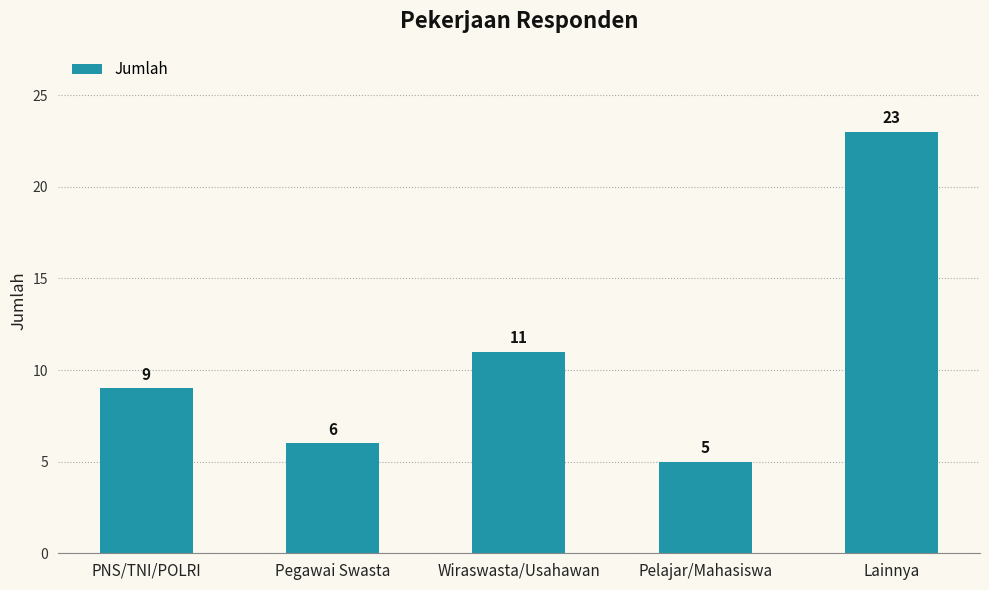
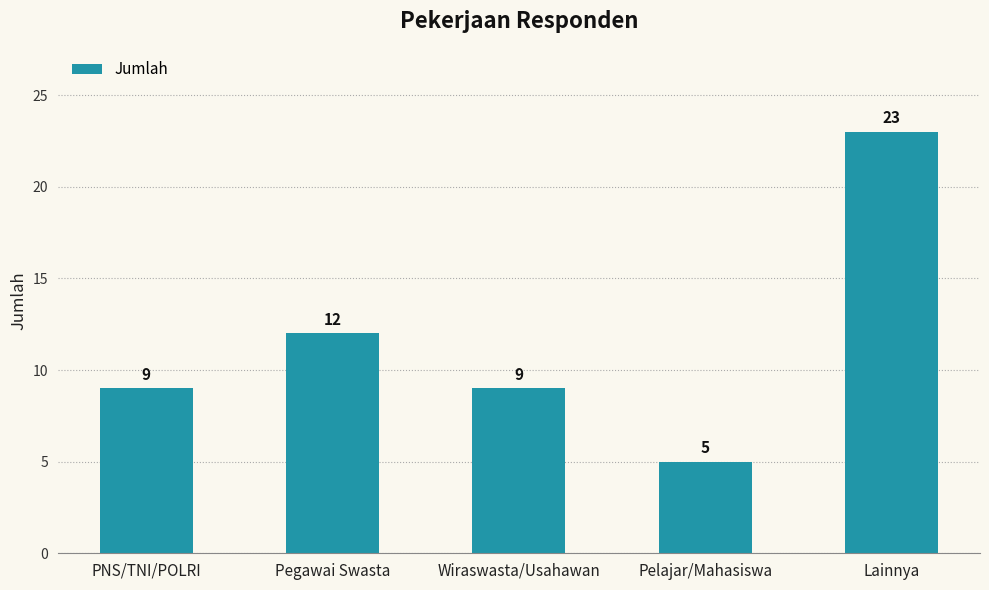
  {
    "PNS/TNI/POLRI": 9,
-   "Pegawai Swasta": 6,
-   "Wiraswasta/Usahawan": 11,
+   "Pegawai Swasta": 12,
+   "Wiraswasta/Usahawan": 9,
    "Pelajar/Mahasiswa": 5,
    "Lainnya": 23
  }
